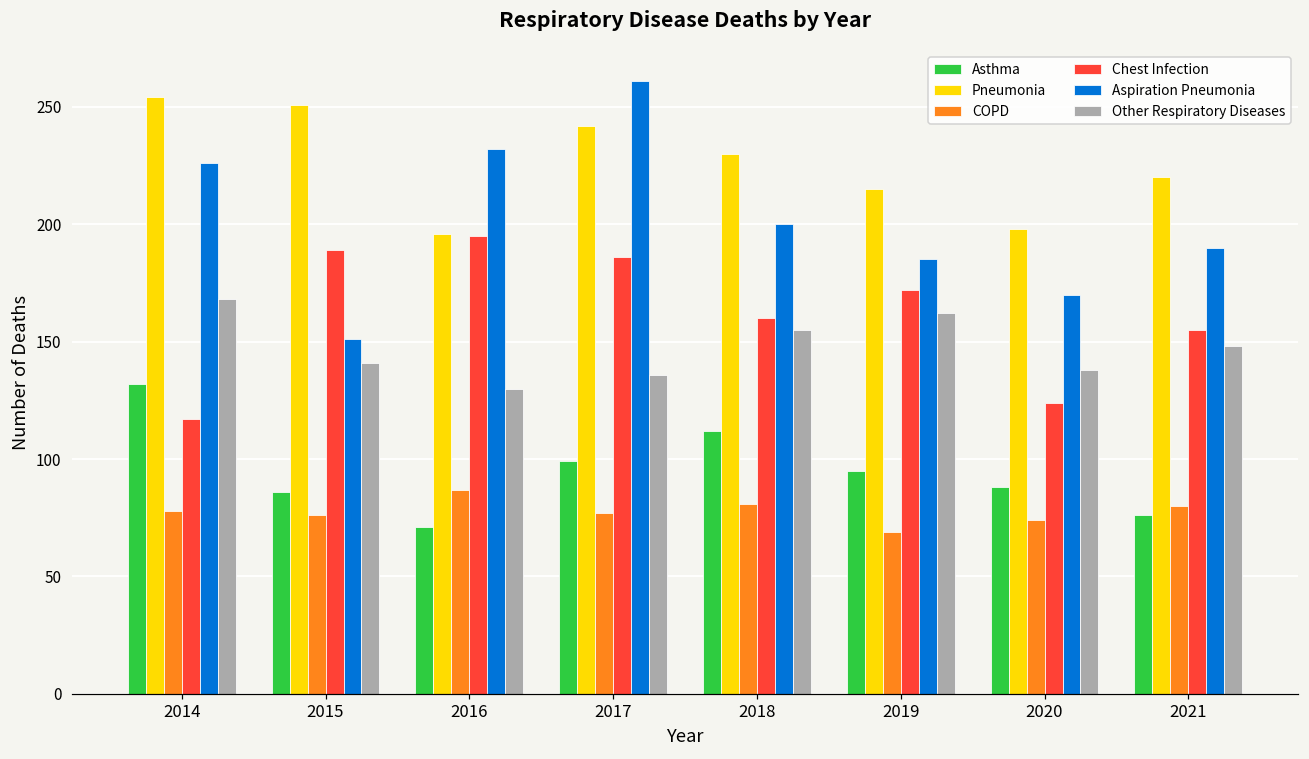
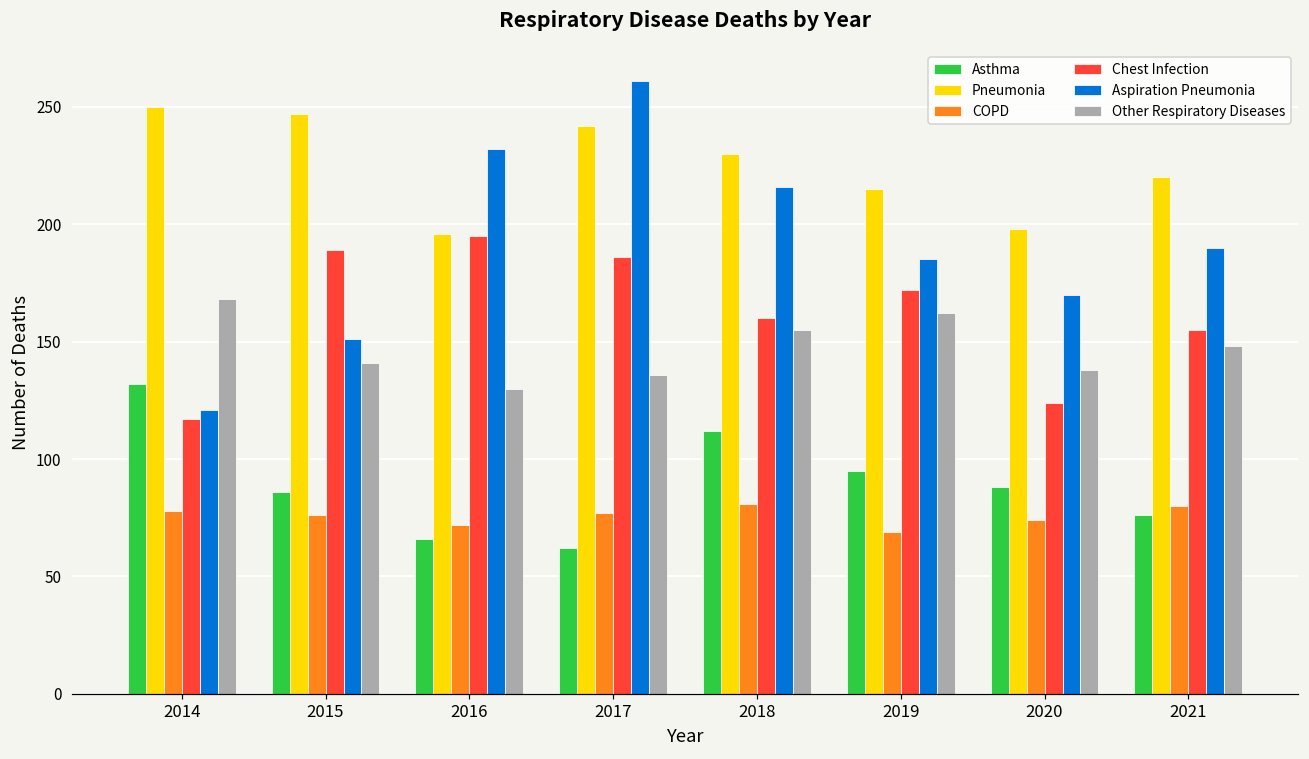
  {
    "Asthma": {
      "2014": 132,
      "2015": 86,
-     "2016": 71,
-     "2017": 99,
+     "2016": 66,
+     "2017": 62,
      "2018": 112,
      "2019": 95,
      "2020": 88,
      "2021": 76
    },
    "Pneumonia": {
-     "2014": 254,
-     "2015": 251,
+     "2014": 250,
+     "2015": 247,
      "2016": 196,
      "2017": 242,
      "2018": 230,
      "2019": 215,
      "2020": 198,
      "2021": 220
    },
    "COPD": {
      "2014": 78,
      "2015": 76,
-     "2016": 87,
+     "2016": 72,
      "2017": 77,
      "2018": 81,
      "2019": 69,
      "2020": 74,
      "2021": 80
    },
    "Chest Infection": {
      "2014": 117,
      "2015": 189,
      "2016": 195,
      "2017": 186,
      "2018": 160,
      "2019": 172,
      "2020": 124,
      "2021": 155
    },
    "Aspiration Pneumonia": {
-     "2014": 226,
+     "2014": 121,
      "2015": 151,
      "2016": 232,
      "2017": 261,
-     "2018": 200,
+     "2018": 216,
      "2019": 185,
      "2020": 170,
      "2021": 190
    },
    "Other Respiratory Diseases": {
      "2014": 168,
      "2015": 141,
      "2016": 130,
      "2017": 136,
      "2018": 155,
      "2019": 162,
      "2020": 138,
      "2021": 148
    }
  }
